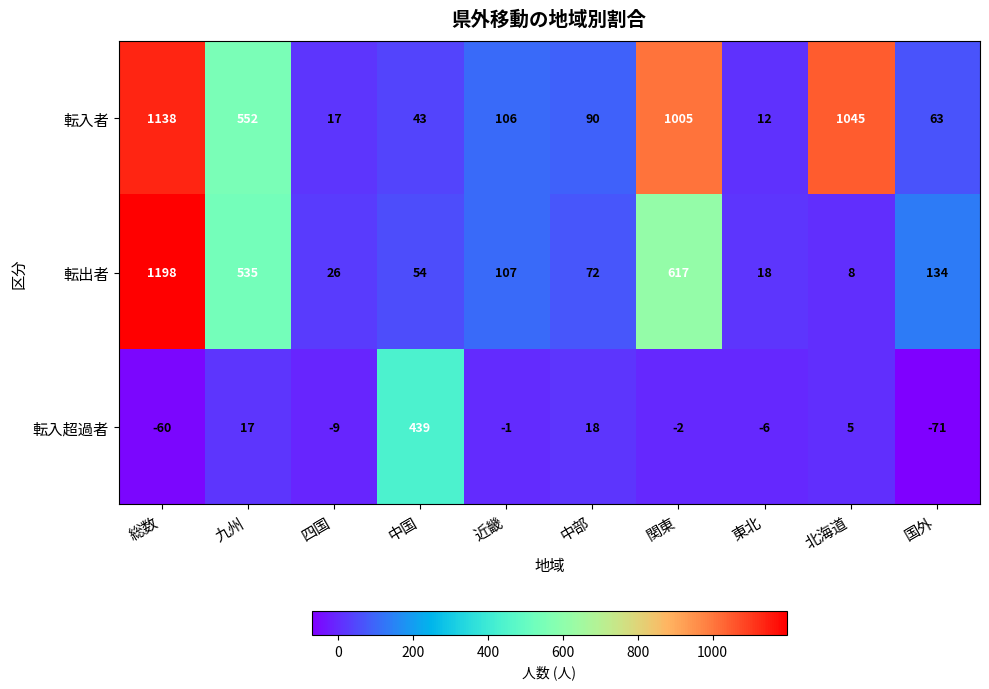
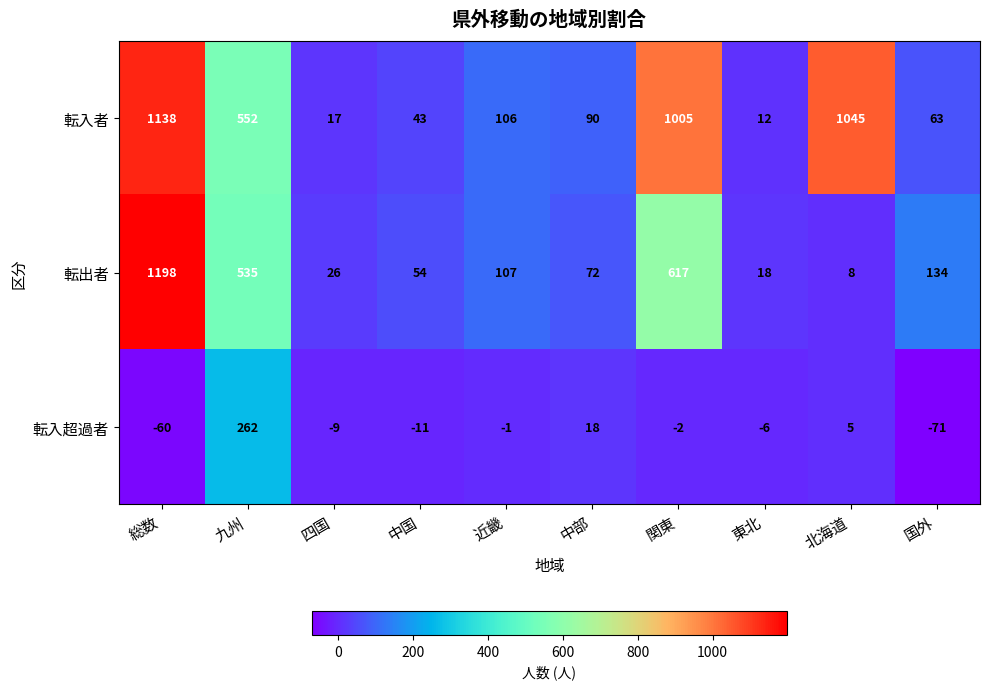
  {
    "転入者": {
      "総数": 1138,
      "九州": 552,
      "四国": 17,
      "中国": 43,
      "近畿": 106,
      "中部": 90,
      "関東": 1005,
      "東北": 12,
      "北海道": 1045,
      "国外": 63
    },
    "転出者": {
      "総数": 1198,
      "九州": 535,
      "四国": 26,
      "中国": 54,
      "近畿": 107,
      "中部": 72,
      "関東": 617,
      "東北": 18,
      "北海道": 8,
      "国外": 134
    },
    "転入超過者": {
      "総数": -60,
-     "九州": 17,
+     "九州": 262,
      "四国": -9,
-     "中国": 439,
+     "中国": -11,
      "近畿": -1,
      "中部": 18,
      "関東": -2,
      "東北": -6,
      "北海道": 5,
      "国外": -71
    }
  }
